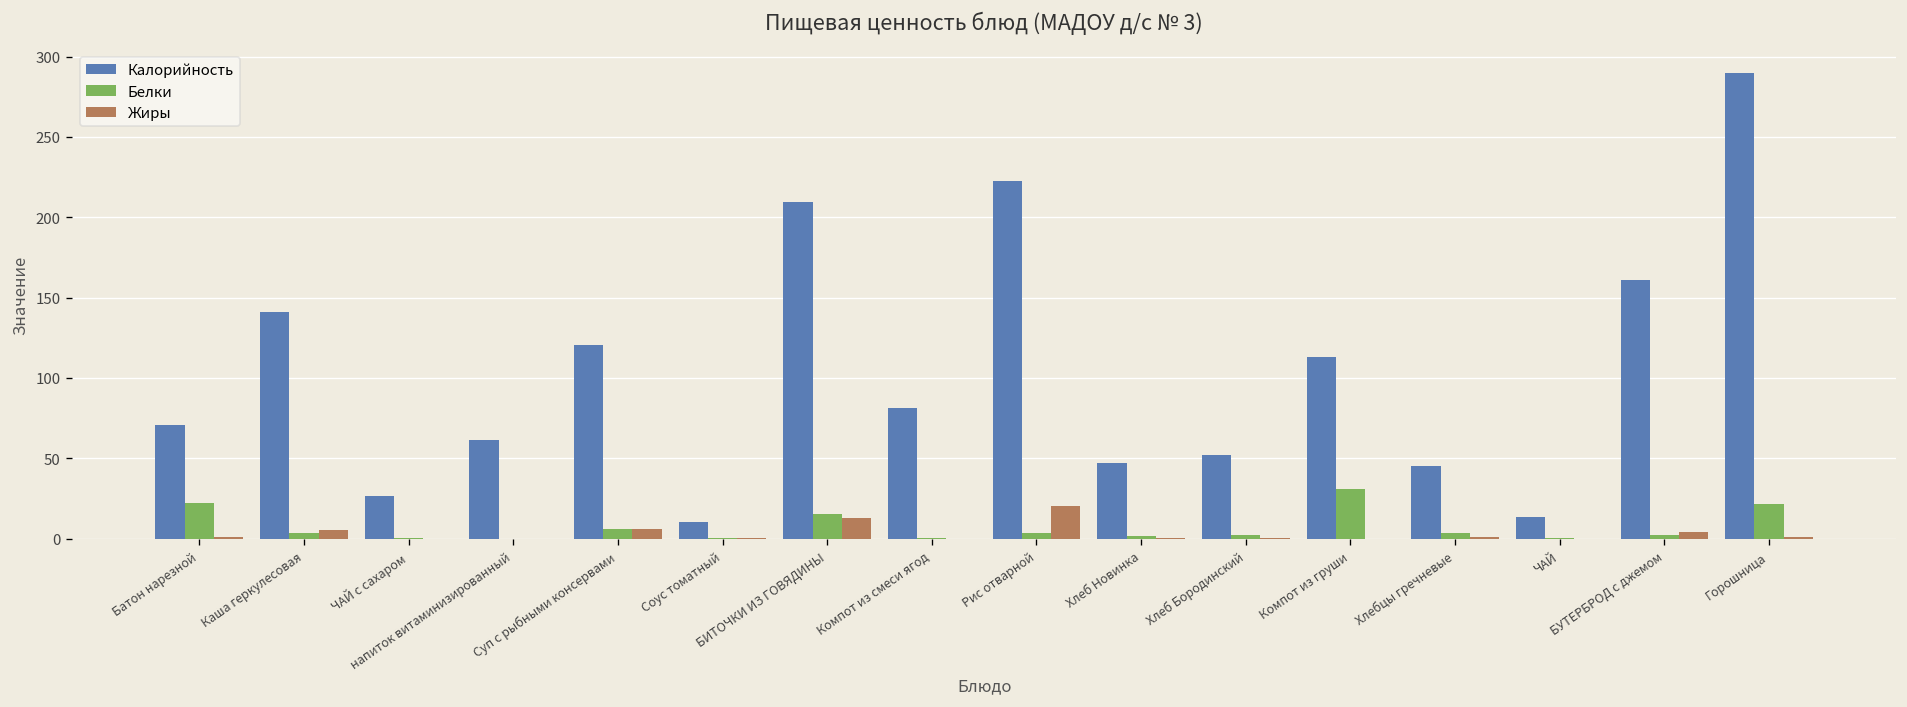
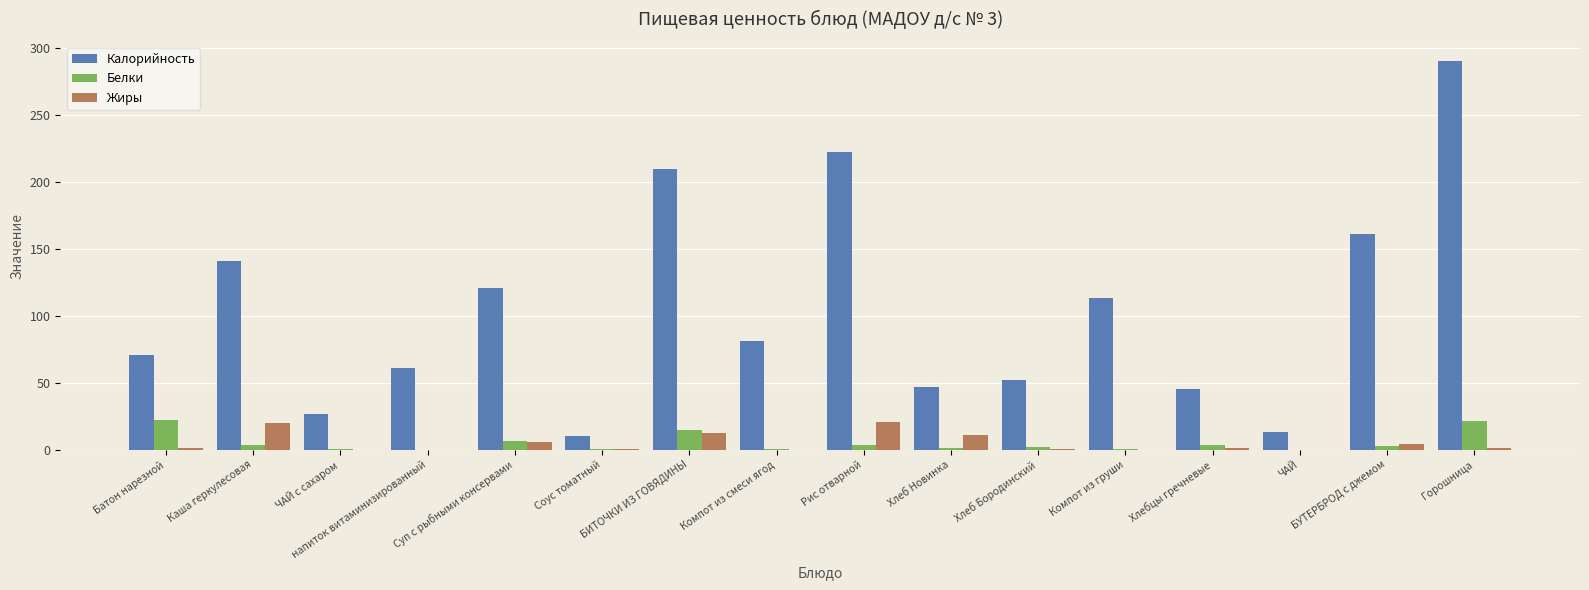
  {
    "Калорийность": {
      "Батон нарезной": 71,
      "Каша геркулесовая": 141,
      "ЧАЙ с сахаром": 26,
      "напиток витаминизированный": 61,
      "Суп с рыбными консервами": 120,
      "Соус томатный": 10,
      "БИТОЧКИ ИЗ ГОВЯДИНЫ": 210,
      "Компот из смеси ягод": 81,
      "Рис отварной": 223,
      "Хлеб Новинка": 47,
      "Хлеб Бородинский": 52,
      "Компот из груши": 113,
      "Хлебцы гречневые": 45,
      "ЧАЙ": 13,
      "БУТЕРБРОД с джемом": 161,
      "Горошница": 290
    },
    "Белки": {
      "Батон нарезной": 22,
      "Каша геркулесовая": 4,
      "напиток витаминизированный": 0,
      "Суп с рыбными консервами": 6,
      "БИТОЧКИ ИЗ ГОВЯДИНЫ": 15,
      "Рис отварной": 4,
      "Хлеб Бородинский": 2,
-     "Компот из груши": 31,
+     "Компот из груши": 0,
      "Хлебцы гречневые": 4,
      "БУТЕРБРОД с джемом": 3,
      "Горошница": 22
    },
    "Жиры": {
-     "Каша геркулесовая": 5,
+     "Каша геркулесовая": 20,
      "ЧАЙ с сахаром": 0,
      "напиток витаминизированный": 0,
      "Суп с рыбными консервами": 6,
      "БИТОЧКИ ИЗ ГОВЯДИНЫ": 13,
      "Рис отварной": 21,
-     "Хлеб Новинка": 0,
+     "Хлеб Новинка": 11,
      "ЧАЙ": 0,
      "БУТЕРБРОД с джемом": 4
    }
  }
